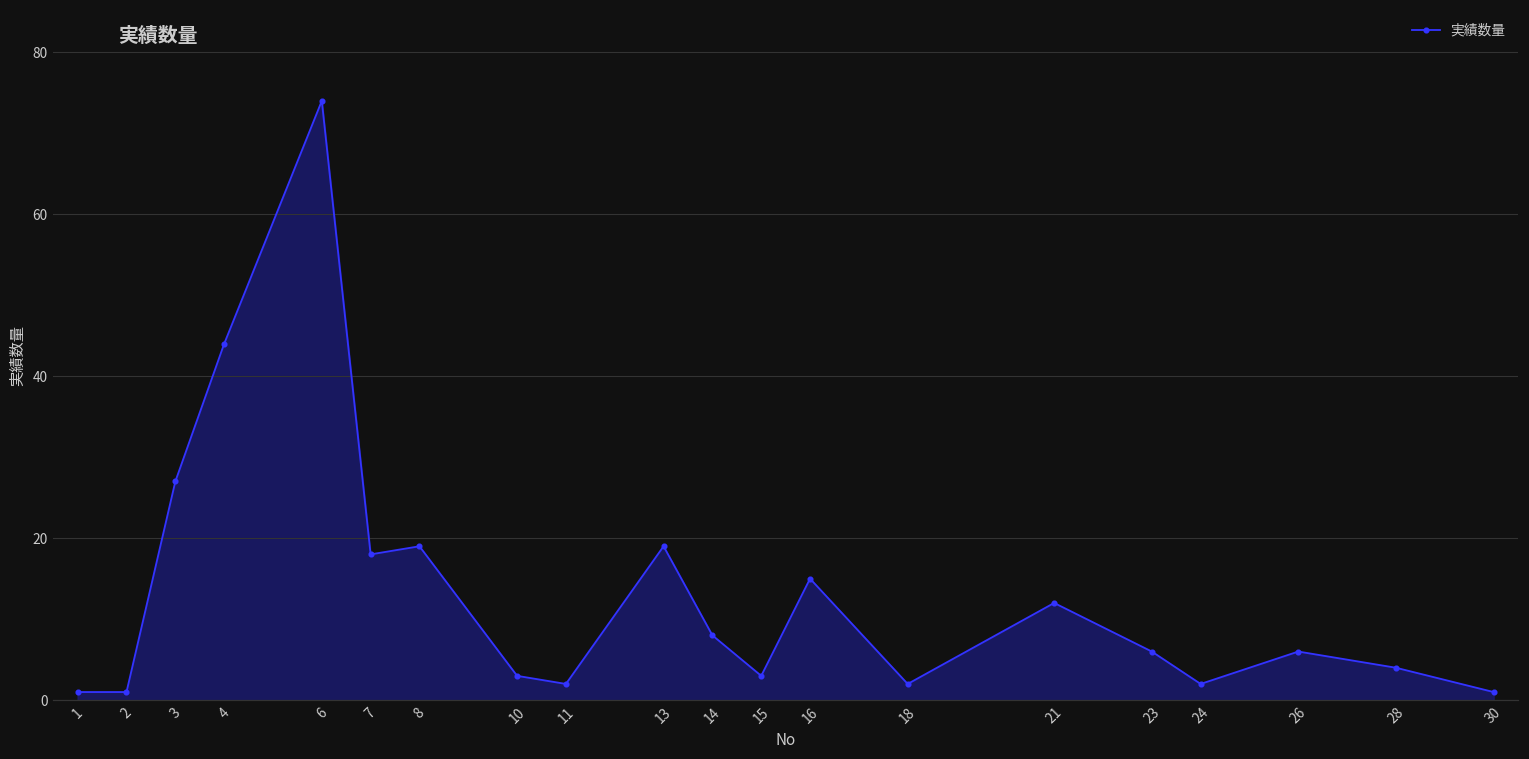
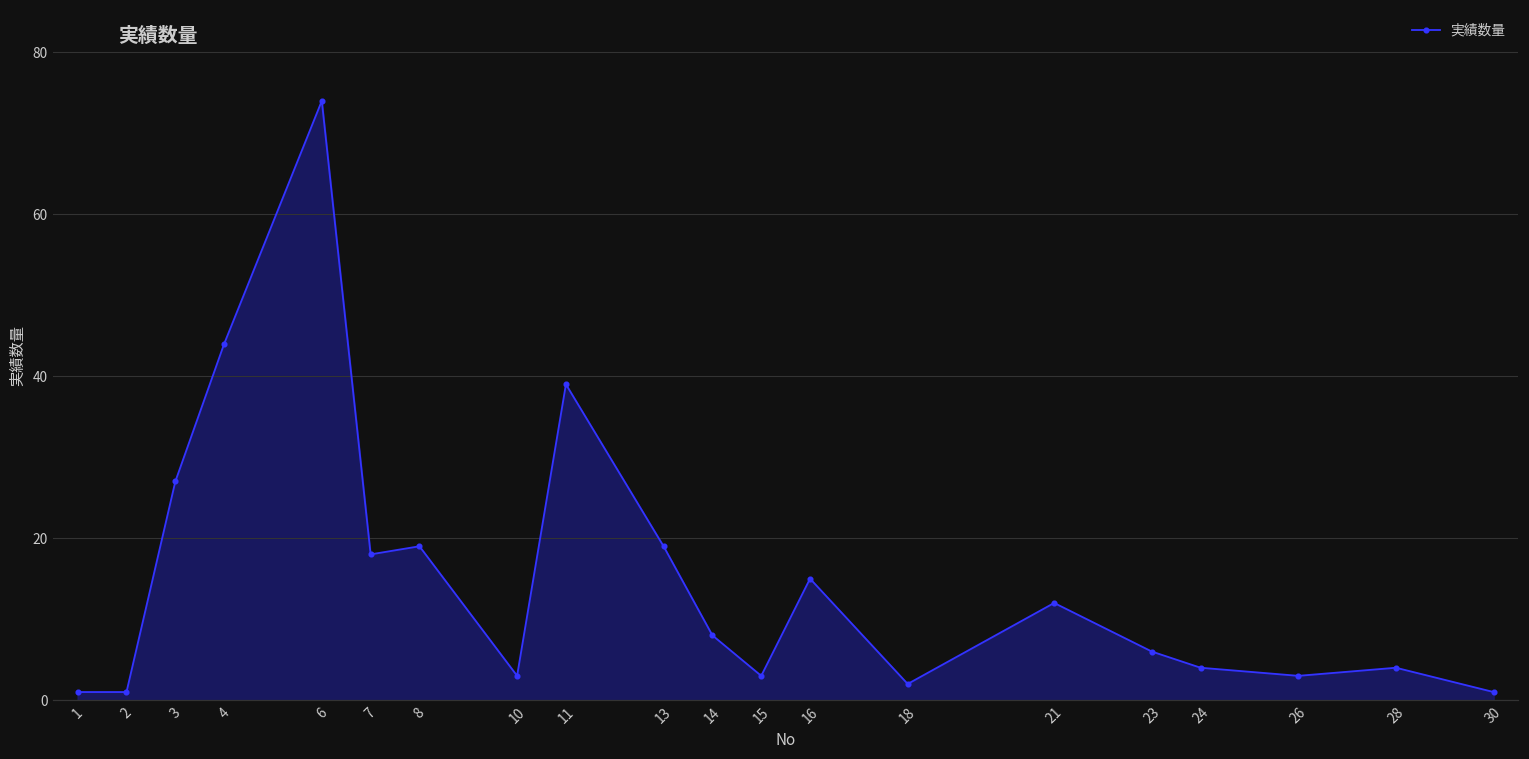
  {
    "1": 1,
    "2": 1,
    "3": 27,
    "4": 44,
    "6": 74,
    "7": 18,
    "8": 19,
    "10": 3,
-   "11": 2,
+   "11": 39,
    "13": 19,
    "14": 8,
    "15": 3,
    "16": 15,
    "18": 2,
    "21": 12,
    "23": 6,
-   "24": 2,
-   "26": 6,
+   "24": 4,
+   "26": 3,
    "28": 4,
    "30": 1
  }
